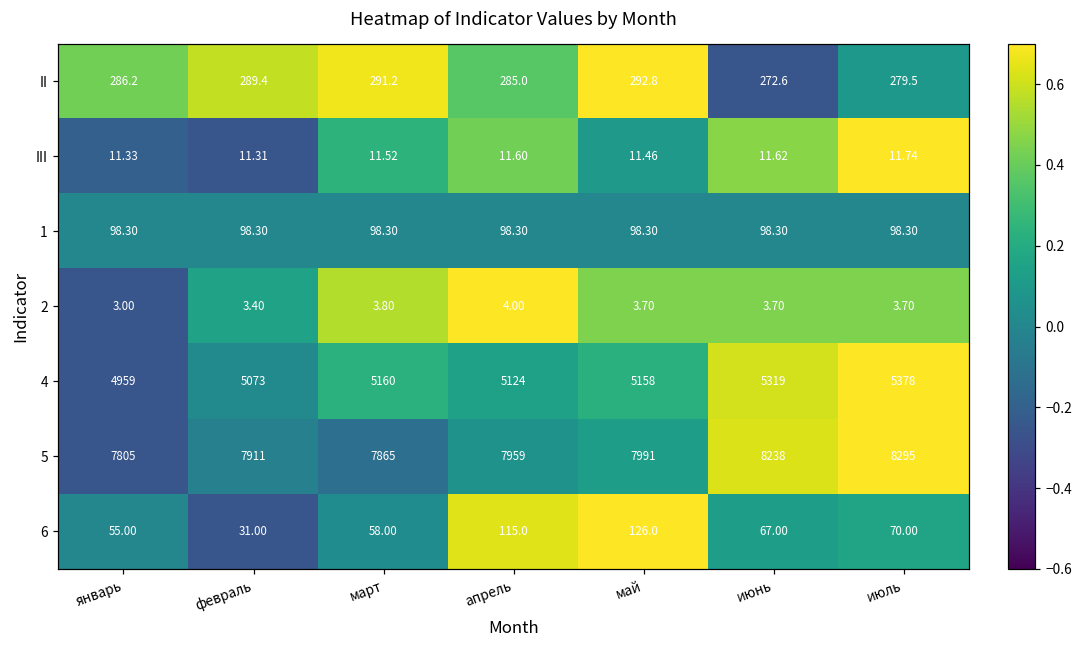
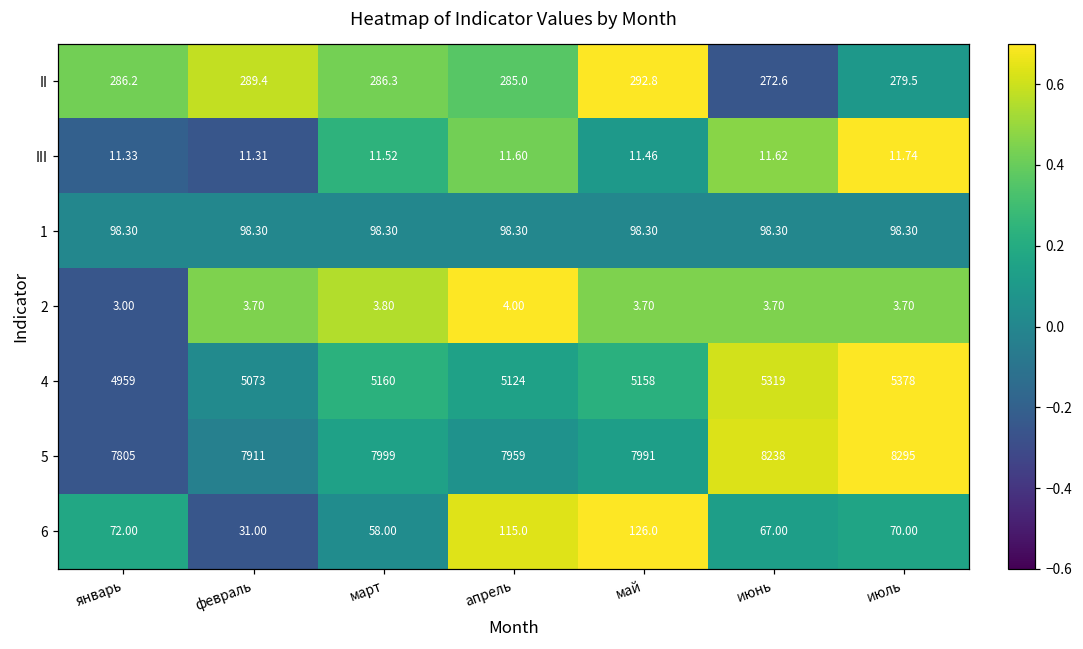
  {
    "II": {
      "январь": 286.2,
      "февраль": 289.4,
-     "март": 291.2,
+     "март": 286.3,
      "апрель": 285.0,
      "май": 292.8,
      "июнь": 272.6,
      "июль": 279.5
    },
    "III": {
      "январь": 11.33,
      "февраль": 11.31,
      "март": 11.52,
      "апрель": 11.60,
      "май": 11.46,
      "июнь": 11.62,
      "июль": 11.74
    },
    "1": {
      "январь": 98.30,
      "февраль": 98.30,
      "март": 98.30,
      "апрель": 98.30,
      "май": 98.30,
      "июнь": 98.30,
      "июль": 98.30
    },
    "2": {
      "январь": 3.00,
-     "февраль": 3.40,
+     "февраль": 3.70,
      "март": 3.80,
      "апрель": 4.00,
      "май": 3.70,
      "июнь": 3.70,
      "июль": 3.70
    },
    "4": {
      "январь": 4959,
      "февраль": 5073,
      "март": 5160,
      "апрель": 5124,
      "май": 5158,
      "июнь": 5319,
      "июль": 5378
    },
    "5": {
      "январь": 7805,
      "февраль": 7911,
-     "март": 7865,
+     "март": 7999,
      "апрель": 7959,
      "май": 7991,
      "июнь": 8238,
      "июль": 8295
    },
    "6": {
-     "январь": 55.00,
+     "январь": 72.00,
      "февраль": 31.00,
      "март": 58.00,
      "апрель": 115.0,
      "май": 126.0,
      "июнь": 67.00,
      "июль": 70.00
    }
  }
